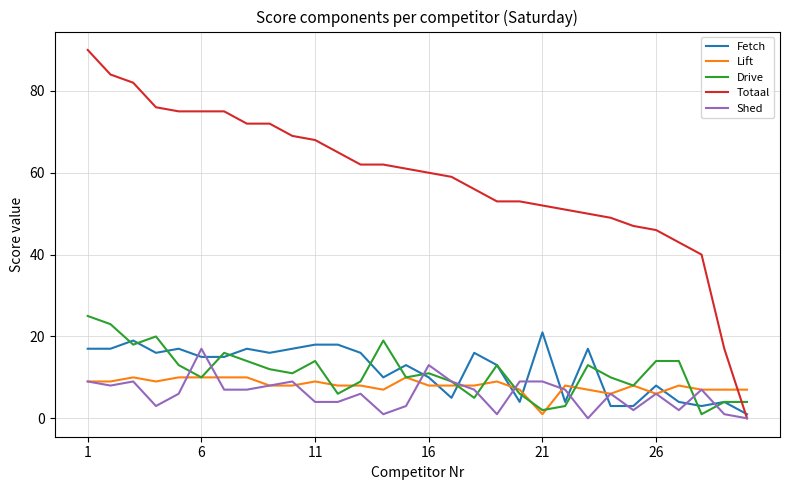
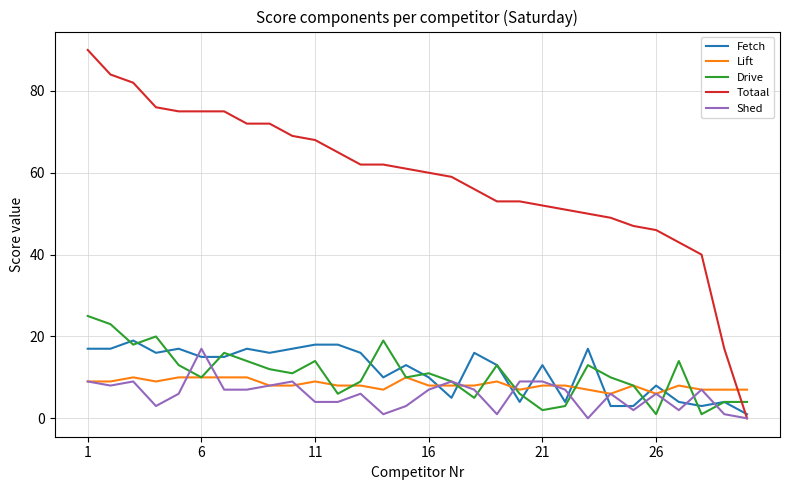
  {
    "Fetch": {
      "1": 17,
      "6": 15,
      "11": 18,
      "16": 10,
-     "21": 21,
+     "21": 13,
      "26": 8
    },
    "Lift": {
      "11": 9,
      "16": 8,
-     "21": 1
+     "21": 8
    },
    "Drive": {
      "1": 25,
      "11": 14,
      "16": 11,
      "21": 2,
-     "26": 14
+     "26": 1
    },
    "Totaal": {
      "1": 90,
      "6": 75,
      "11": 68,
      "16": 60,
      "21": 52,
      "26": 46
    },
    "Shed": {
      "6": 17,
      "11": 4,
-     "16": 13,
+     "16": 7,
      "21": 9
    }
  }
